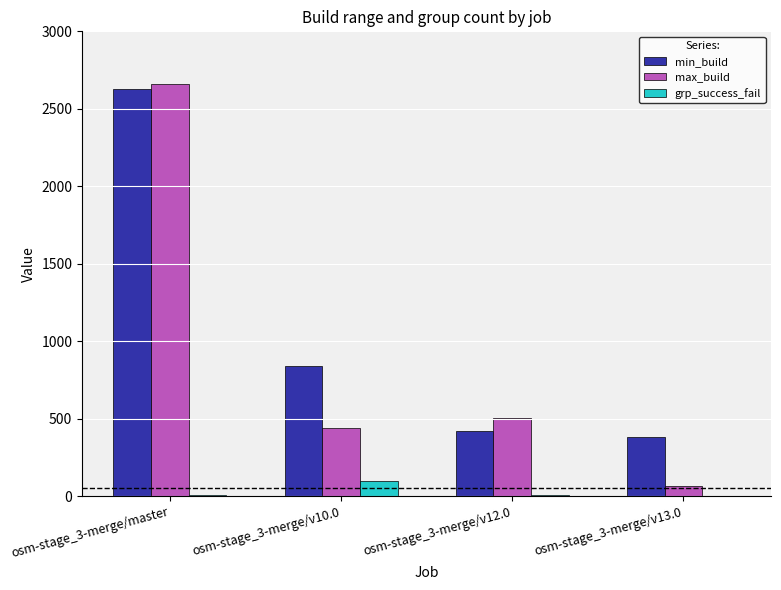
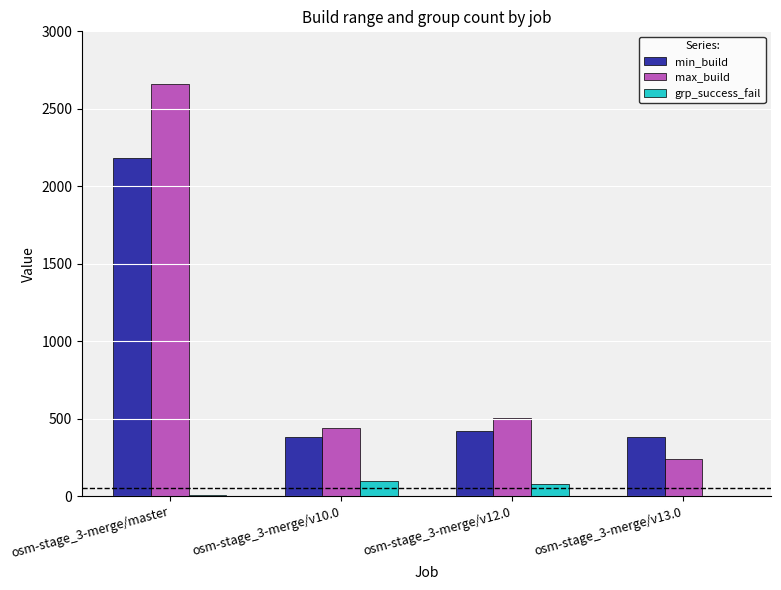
  {
    "min_build": {
-     "osm-stage_3-merge/master": 2630,
-     "osm-stage_3-merge/v10.0": 840,
+     "osm-stage_3-merge/master": 2180,
+     "osm-stage_3-merge/v10.0": 380,
      "osm-stage_3-merge/v12.0": 420,
      "osm-stage_3-merge/v13.0": 380
    },
    "max_build": {
      "osm-stage_3-merge/master": 2660,
      "osm-stage_3-merge/v10.0": 440,
      "osm-stage_3-merge/v12.0": 510,
-     "osm-stage_3-merge/v13.0": 60
+     "osm-stage_3-merge/v13.0": 240
    },
    "grp_success_fail": {
      "osm-stage_3-merge/v10.0": 100,
-     "osm-stage_3-merge/v12.0": 10
+     "osm-stage_3-merge/v12.0": 80
    }
  }
